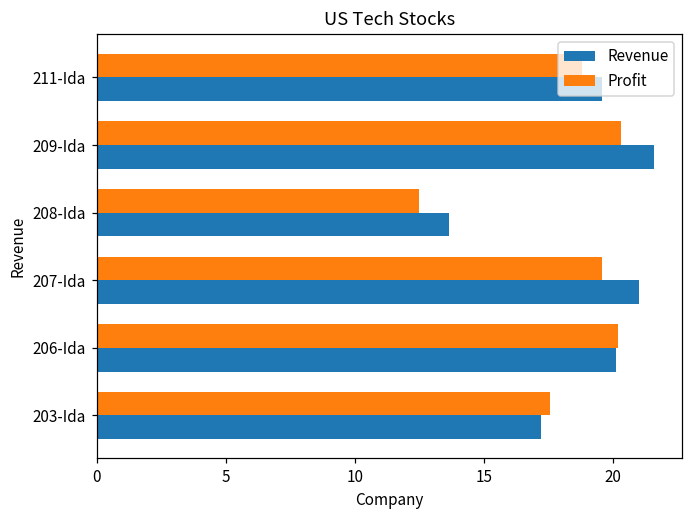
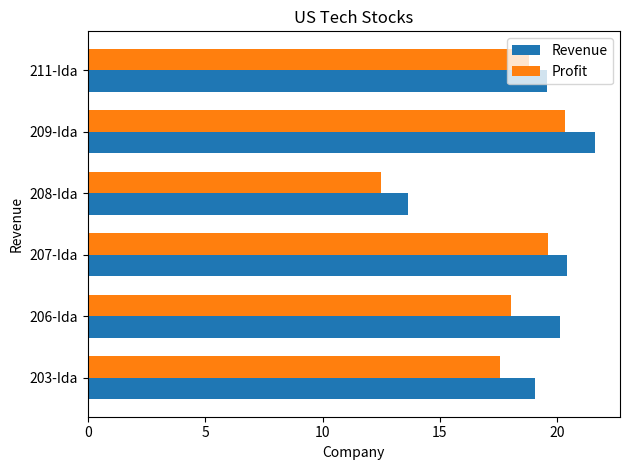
  {
    "Revenue": {
      "209-Ida": 21.6,
      "208-Ida": 13.6,
-     "207-Ida": 21.0,
+     "207-Ida": 20.4,
      "206-Ida": 20.1,
-     "203-Ida": 17.2
+     "203-Ida": 19.1
    },
    "Profit": {
      "209-Ida": 20.3,
      "208-Ida": 12.5,
      "207-Ida": 19.6,
-     "206-Ida": 20.2,
+     "206-Ida": 18.0,
      "203-Ida": 17.5
    }
  }
